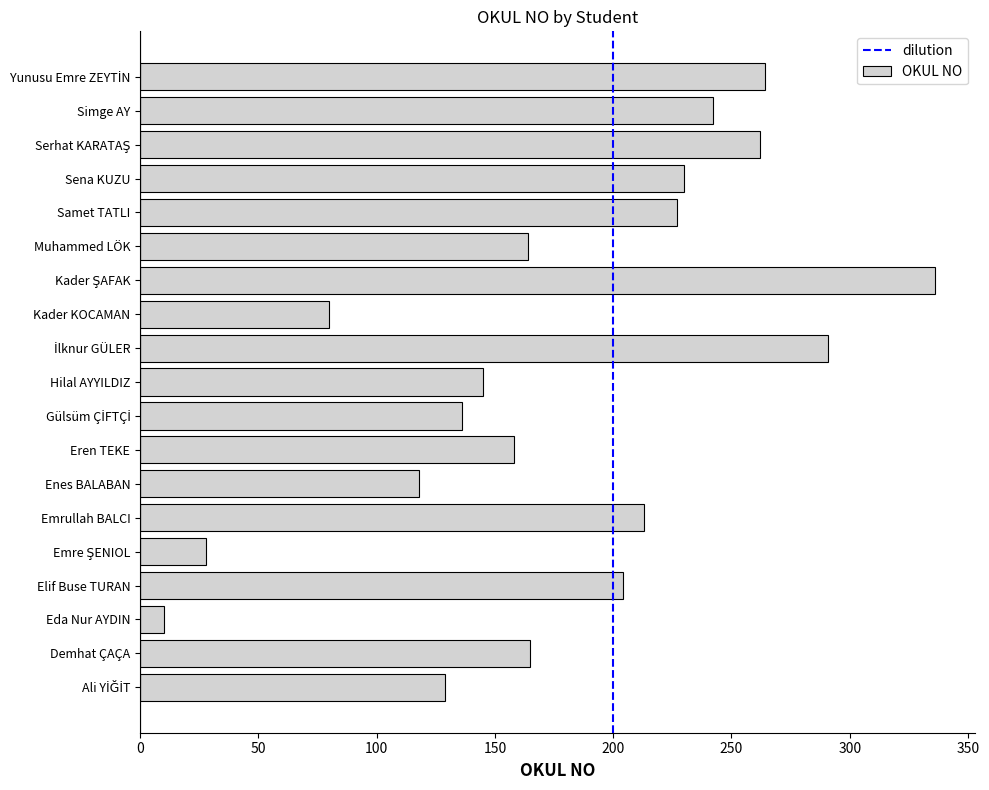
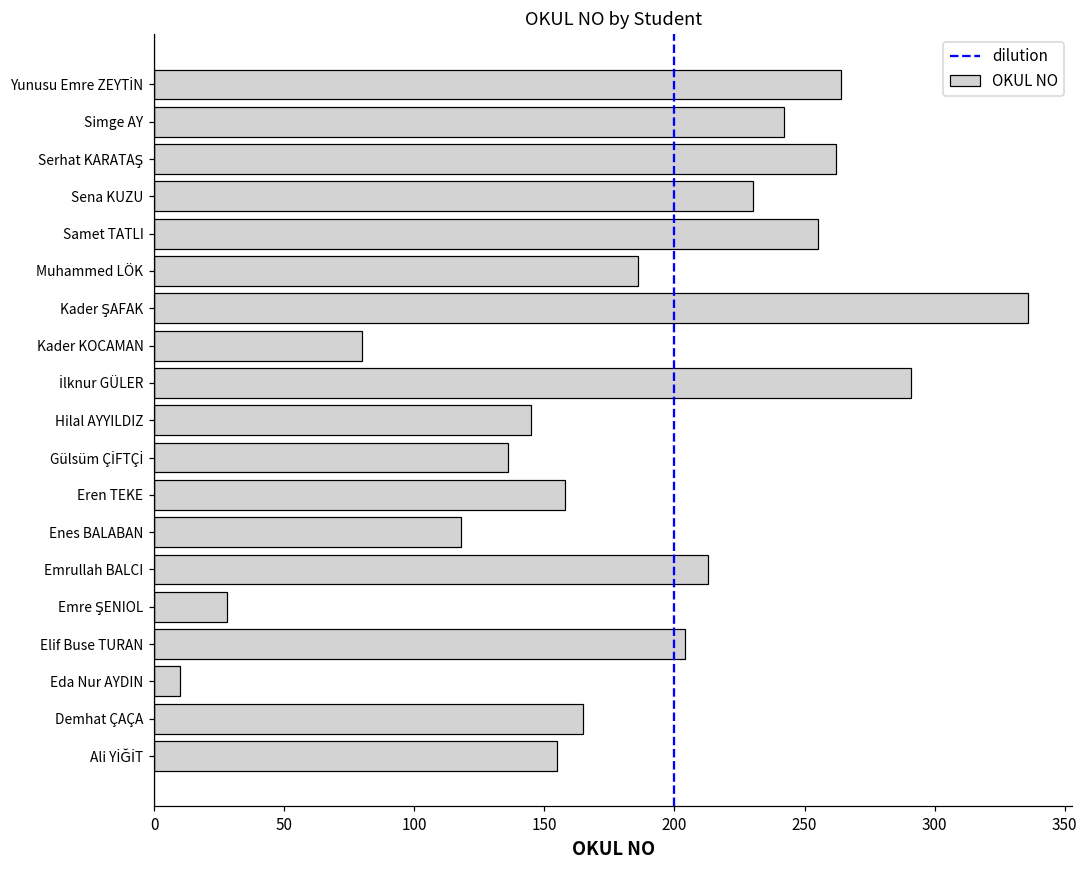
  {
    "Yunusu Emre ZEYTİN": 264,
    "Simge AY": 242,
    "Serhat KARATAŞ": 262,
    "Sena KUZU": 230,
-   "Samet TATLI": 227,
-   "Muhammed LÖK": 164,
+   "Samet TATLI": 255,
+   "Muhammed LÖK": 186,
    "Kader ŞAFAK": 336,
    "Kader KOCAMAN": 80,
    "İlknur GÜLER": 291,
    "Hilal AYYILDIZ": 145,
    "Gülsüm ÇİFTÇİ": 136,
    "Eren TEKE": 158,
    "Enes BALABAN": 118,
    "Emrullah BALCI": 213,
    "Emre ŞENIOL": 28,
    "Elif Buse TURAN": 204,
    "Eda Nur AYDIN": 10,
    "Demhat ÇAÇA": 165,
-   "Ali YİĞİT": 129
+   "Ali YİĞİT": 155
  }
